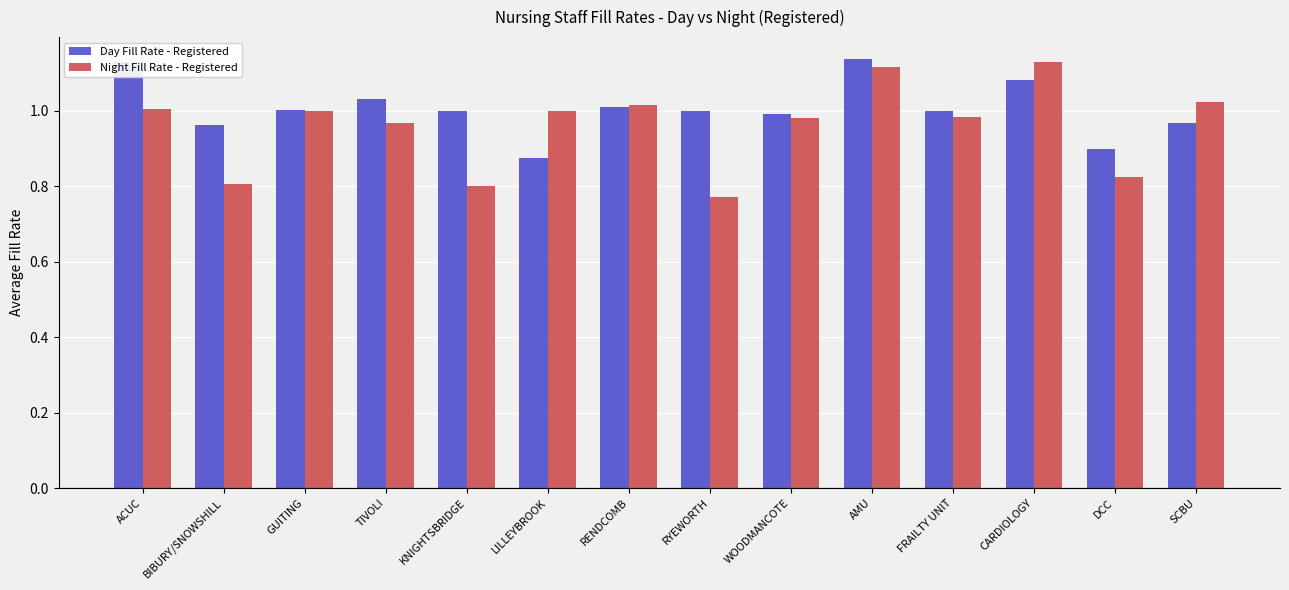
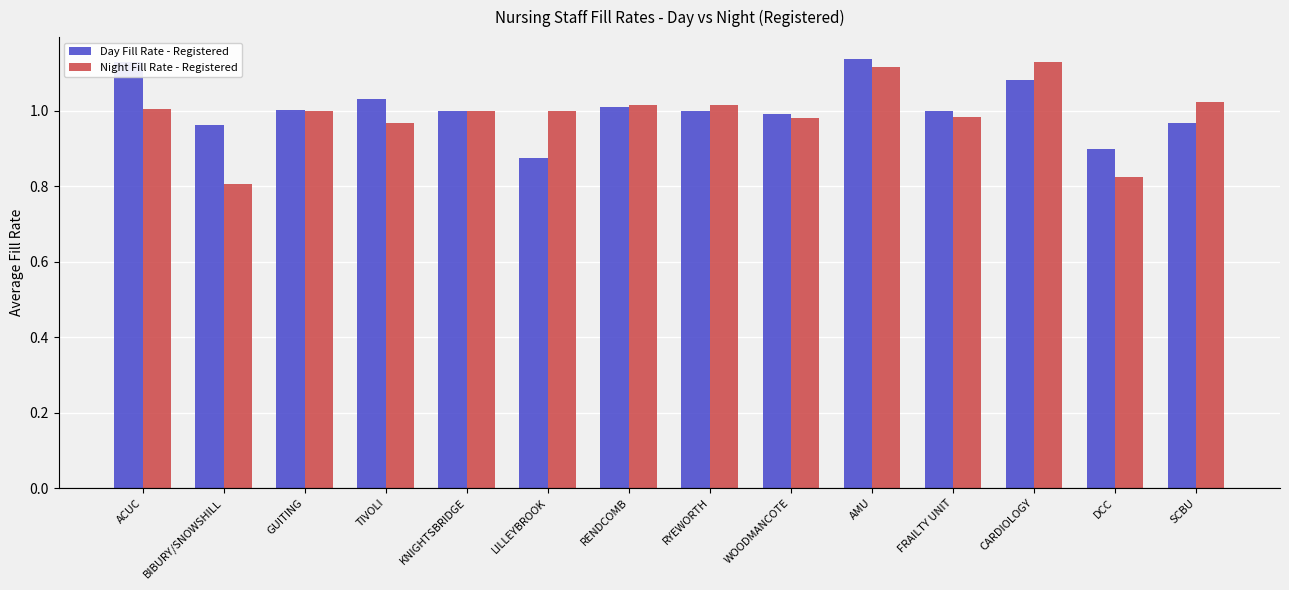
  {
    "Day Fill Rate - Registered": {
      "BIBURY/SNOWSHILL": 0.96,
      "GUITING": 1.00,
      "TIVOLI": 1.03,
      "KNIGHTSBRIDGE": 1.00,
      "LILLEYBROOK": 0.88,
      "RENDCOMB": 1.01,
      "RYEWORTH": 1.00,
      "WOODMANCOTE": 0.99,
      "AMU": 1.14,
      "FRAILTY UNIT": 1.00,
      "CARDIOLOGY": 1.08,
      "DCC": 0.90,
      "SCBU": 0.97
    },
    "Night Fill Rate - Registered": {
      "ACUC": 1.01,
      "BIBURY/SNOWSHILL": 0.81,
      "GUITING": 1.00,
      "TIVOLI": 0.97,
-     "KNIGHTSBRIDGE": 0.8,
+     "KNIGHTSBRIDGE": 1.0,
      "LILLEYBROOK": 1.00,
      "RENDCOMB": 1.02,
-     "RYEWORTH": 0.77,
+     "RYEWORTH": 1.02,
      "WOODMANCOTE": 0.98,
      "AMU": 1.12,
      "FRAILTY UNIT": 0.98,
      "CARDIOLOGY": 1.13,
      "DCC": 0.83,
      "SCBU": 1.02
    }
  }
